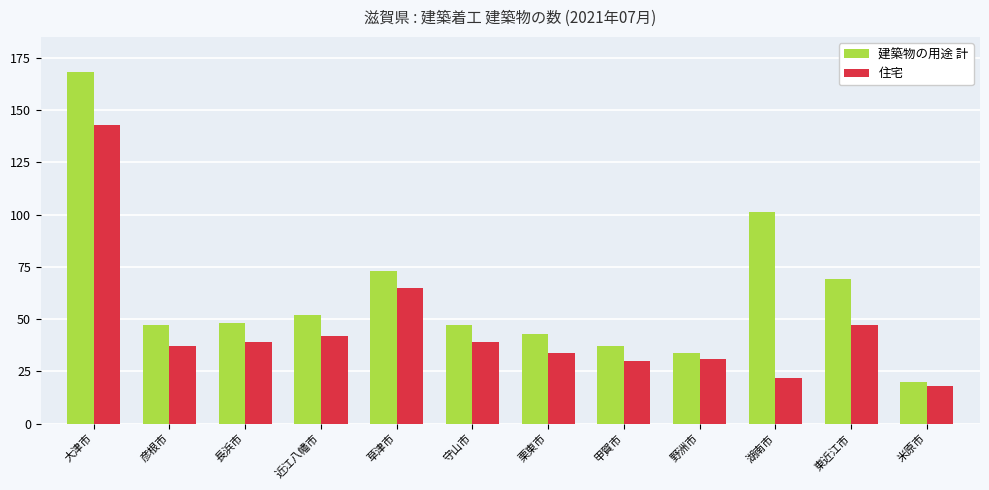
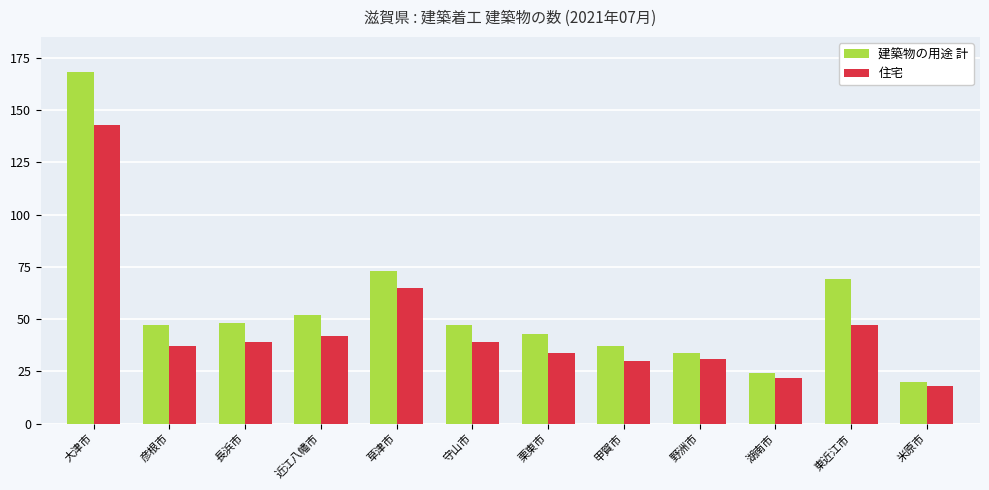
  {
    "建築物の用途 計": {
      "大津市": 168,
      "彦根市": 47,
      "長浜市": 48,
      "近江八幡市": 52,
      "草津市": 73,
      "守山市": 47,
      "栗東市": 43,
      "甲賀市": 37,
      "野洲市": 34,
-     "湖南市": 101,
+     "湖南市": 24,
      "東近江市": 69,
      "米原市": 20
    },
    "住宅": {
      "大津市": 143,
      "彦根市": 37,
      "長浜市": 39,
      "近江八幡市": 42,
      "草津市": 65,
      "守山市": 39,
      "栗東市": 34,
      "甲賀市": 30,
      "野洲市": 31,
      "湖南市": 22,
      "東近江市": 47,
      "米原市": 18
    }
  }
